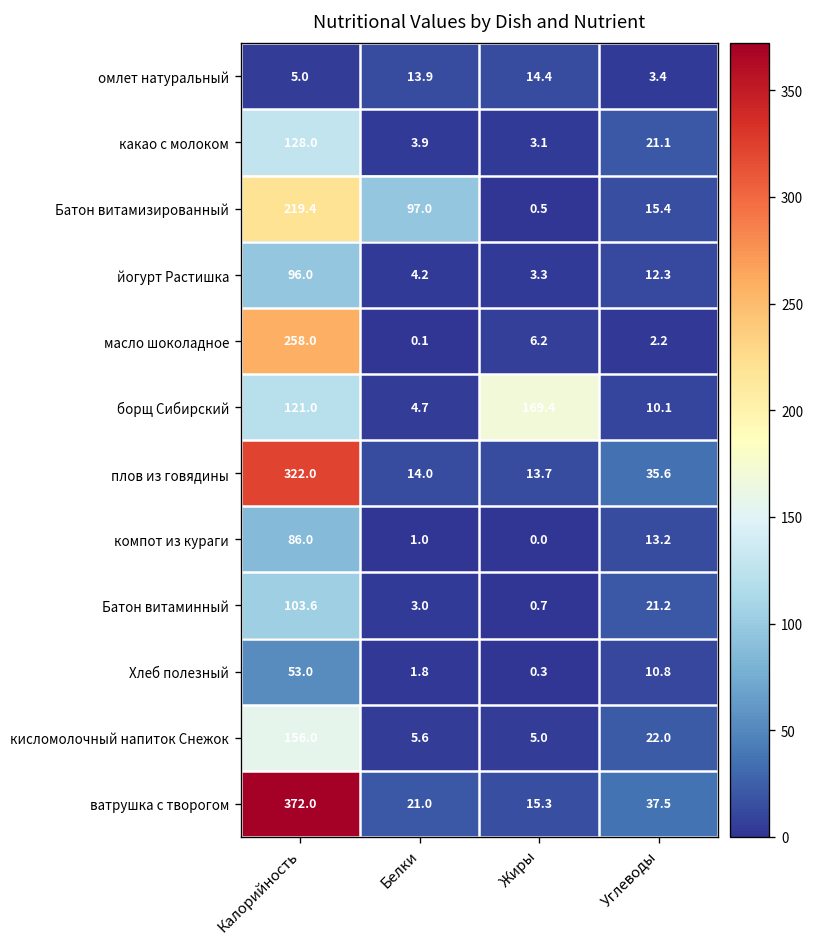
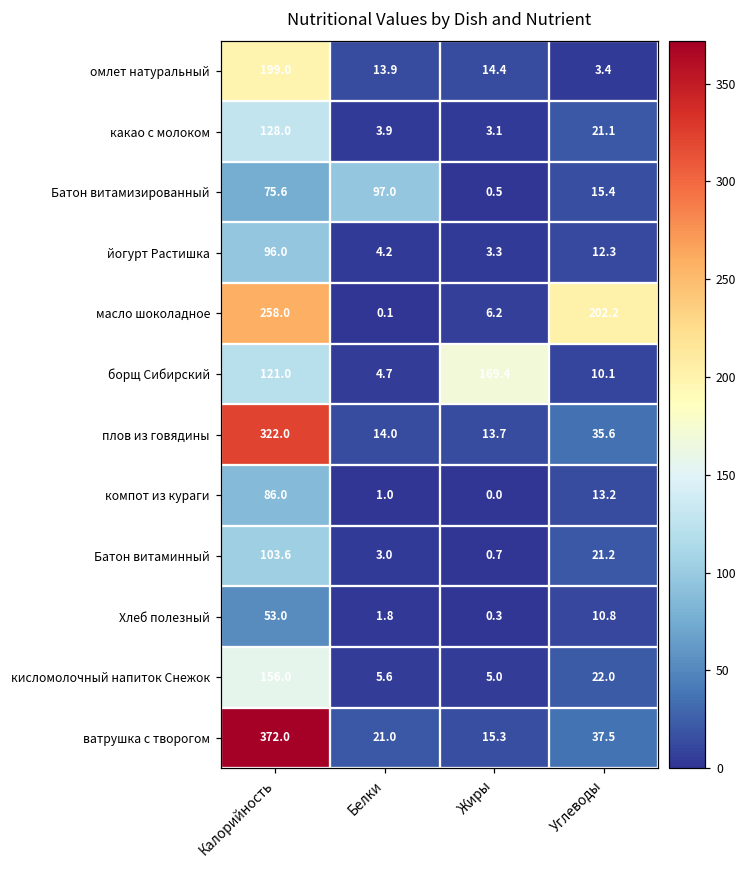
  {
    "омлет натуральный": {
-     "Калорийность": 5.0,
+     "Калорийность": 199.0,
      "Белки": 13.9,
      "Жиры": 14.4,
      "Углеводы": 3.4
    },
    "какао с молоком": {
      "Калорийность": 128.0,
      "Белки": 3.9,
      "Жиры": 3.1,
      "Углеводы": 21.1
    },
    "Батон витамизированный": {
-     "Калорийность": 219.4,
+     "Калорийность": 75.6,
      "Белки": 97.0,
      "Жиры": 0.5,
      "Углеводы": 15.4
    },
    "йогурт Растишка": {
      "Калорийность": 96.0,
      "Белки": 4.2,
      "Жиры": 3.3,
      "Углеводы": 12.3
    },
    "масло шоколадное": {
      "Калорийность": 258.0,
      "Белки": 0.1,
      "Жиры": 6.2,
-     "Углеводы": 2.2
+     "Углеводы": 202.2
    },
    "борщ Сибирский": {
      "Калорийность": 121.0,
      "Белки": 4.7,
      "Углеводы": 10.1
    },
    "плов из говядины": {
      "Калорийность": 322.0,
      "Белки": 14.0,
      "Жиры": 13.7,
      "Углеводы": 35.6
    },
    "компот из кураги": {
      "Калорийность": 86.0,
      "Белки": 1.0,
      "Жиры": 0.0,
      "Углеводы": 13.2
    },
    "Батон витаминный": {
      "Калорийность": 103.6,
      "Белки": 3.0,
      "Жиры": 0.7,
      "Углеводы": 21.2
    },
    "Хлеб полезный": {
      "Калорийность": 53.0,
      "Белки": 1.8,
      "Жиры": 0.3,
      "Углеводы": 10.8
    },
    "кисломолочный напиток Снежок": {
      "Белки": 5.6,
      "Жиры": 5.0,
      "Углеводы": 22.0
    },
    "ватрушка с творогом": {
      "Калорийность": 372.0,
      "Белки": 21.0,
      "Жиры": 15.3,
      "Углеводы": 37.5
    }
  }
